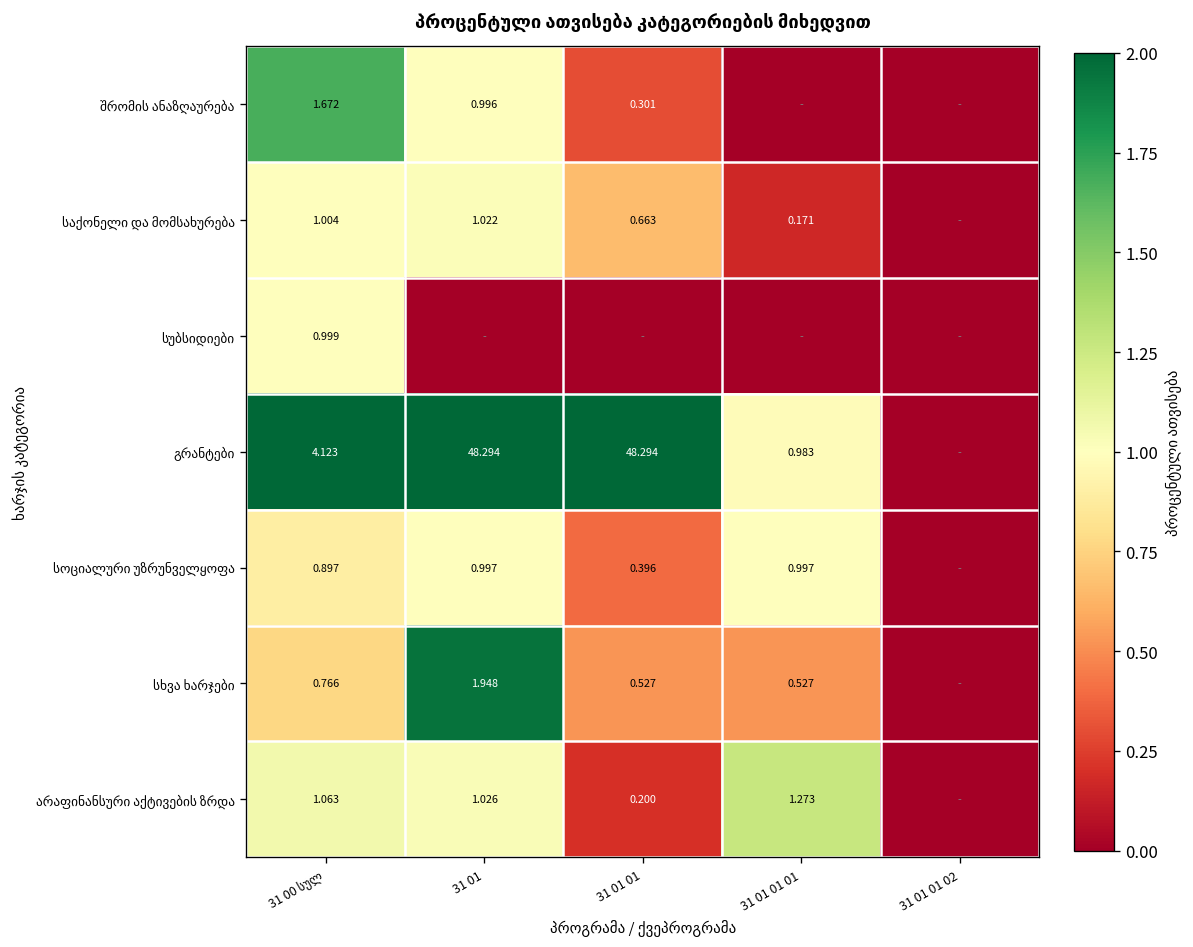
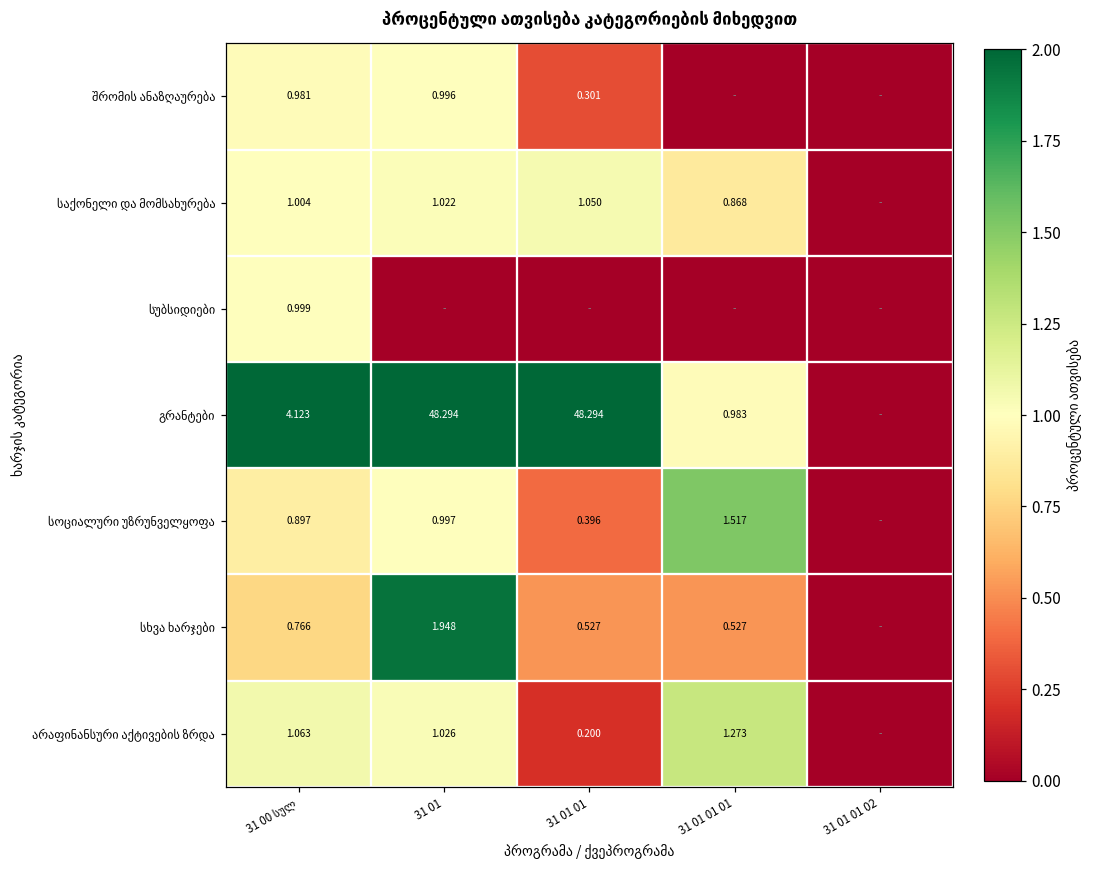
  {
    "შრომის ანაზღაურება": {
-     "31 00 სულ": 1.672,
+     "31 00 სულ": 0.981,
      "31 01": 0.996,
      "31 01 01": 0.301
    },
    "საქონელი და მომსახურება": {
      "31 00 სულ": 1.004,
      "31 01": 1.022,
-     "31 01 01": 0.663,
-     "31 01 01 01": 0.171
+     "31 01 01": 1.050,
+     "31 01 01 01": 0.868
    },
    "სუბსიდიები": {
      "31 00 სულ": 0.999
    },
    "გრანტები": {
      "31 00 სულ": 4.123,
      "31 01": 48.294,
      "31 01 01": 48.294,
      "31 01 01 01": 0.983
    },
    "სოციალური უზრუნველყოფა": {
      "31 00 სულ": 0.897,
      "31 01": 0.997,
      "31 01 01": 0.396,
-     "31 01 01 01": 0.997
+     "31 01 01 01": 1.517
    },
    "სხვა ხარჯები": {
      "31 00 სულ": 0.766,
      "31 01": 1.948,
      "31 01 01": 0.527,
      "31 01 01 01": 0.527
    },
    "არაფინანსური აქტივების ზრდა": {
      "31 00 სულ": 1.063,
      "31 01": 1.026,
      "31 01 01": 0.200,
      "31 01 01 01": 1.273
    }
  }
